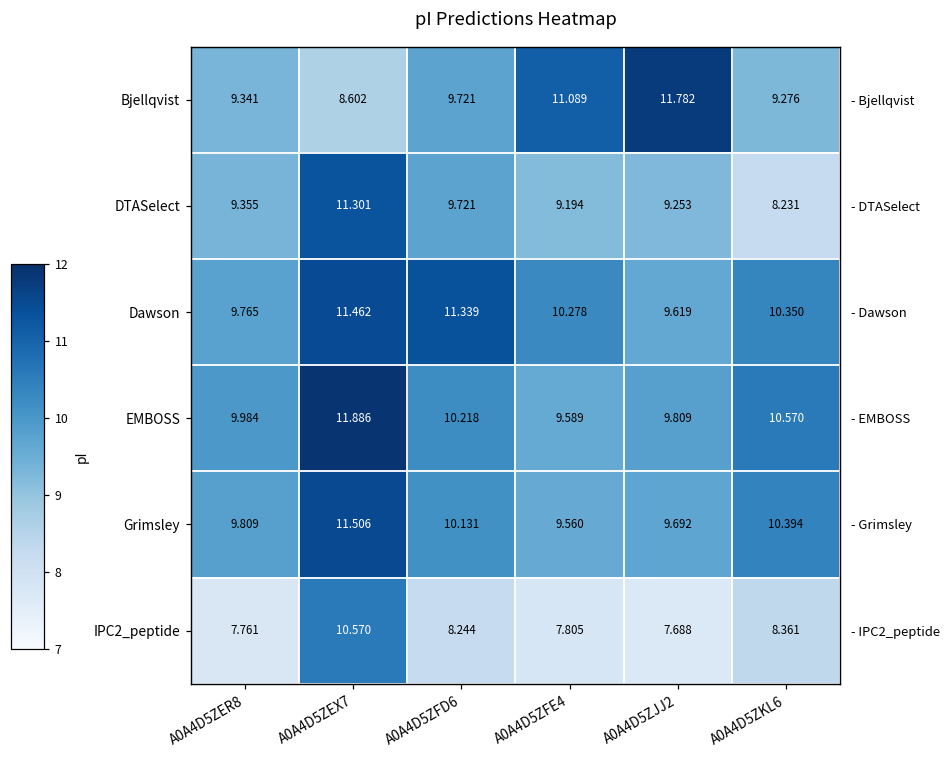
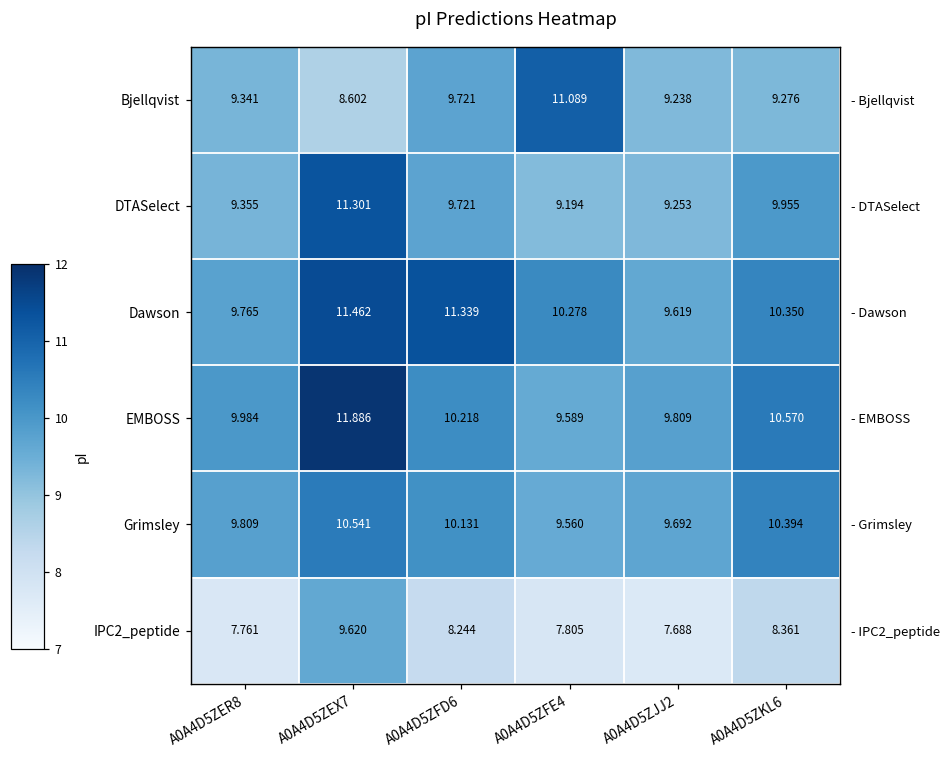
  {
    "Bjellqvist": {
      "A0A4D5ZER8": 9.341,
      "A0A4D5ZEX7": 8.602,
      "A0A4D5ZFD6": 9.721,
      "A0A4D5ZFE4": 11.089,
-     "A0A4D5ZJJ2": 11.782,
+     "A0A4D5ZJJ2": 9.238,
      "A0A4D5ZKL6": 9.276
    },
    "DTASelect": {
      "A0A4D5ZER8": 9.355,
      "A0A4D5ZEX7": 11.301,
      "A0A4D5ZFD6": 9.721,
      "A0A4D5ZFE4": 9.194,
      "A0A4D5ZJJ2": 9.253,
-     "A0A4D5ZKL6": 8.231
+     "A0A4D5ZKL6": 9.955
    },
    "Dawson": {
      "A0A4D5ZER8": 9.765,
      "A0A4D5ZEX7": 11.462,
      "A0A4D5ZFD6": 11.339,
      "A0A4D5ZFE4": 10.278,
      "A0A4D5ZJJ2": 9.619,
      "A0A4D5ZKL6": 10.350
    },
    "EMBOSS": {
      "A0A4D5ZER8": 9.984,
      "A0A4D5ZEX7": 11.886,
      "A0A4D5ZFD6": 10.218,
      "A0A4D5ZFE4": 9.589,
      "A0A4D5ZJJ2": 9.809,
      "A0A4D5ZKL6": 10.570
    },
    "Grimsley": {
      "A0A4D5ZER8": 9.809,
-     "A0A4D5ZEX7": 11.506,
+     "A0A4D5ZEX7": 10.541,
      "A0A4D5ZFD6": 10.131,
      "A0A4D5ZFE4": 9.560,
      "A0A4D5ZJJ2": 9.692,
      "A0A4D5ZKL6": 10.394
    },
    "IPC2_peptide": {
      "A0A4D5ZER8": 7.761,
-     "A0A4D5ZEX7": 10.570,
+     "A0A4D5ZEX7": 9.620,
      "A0A4D5ZFD6": 8.244,
      "A0A4D5ZFE4": 7.805,
      "A0A4D5ZJJ2": 7.688,
      "A0A4D5ZKL6": 8.361
    }
  }
